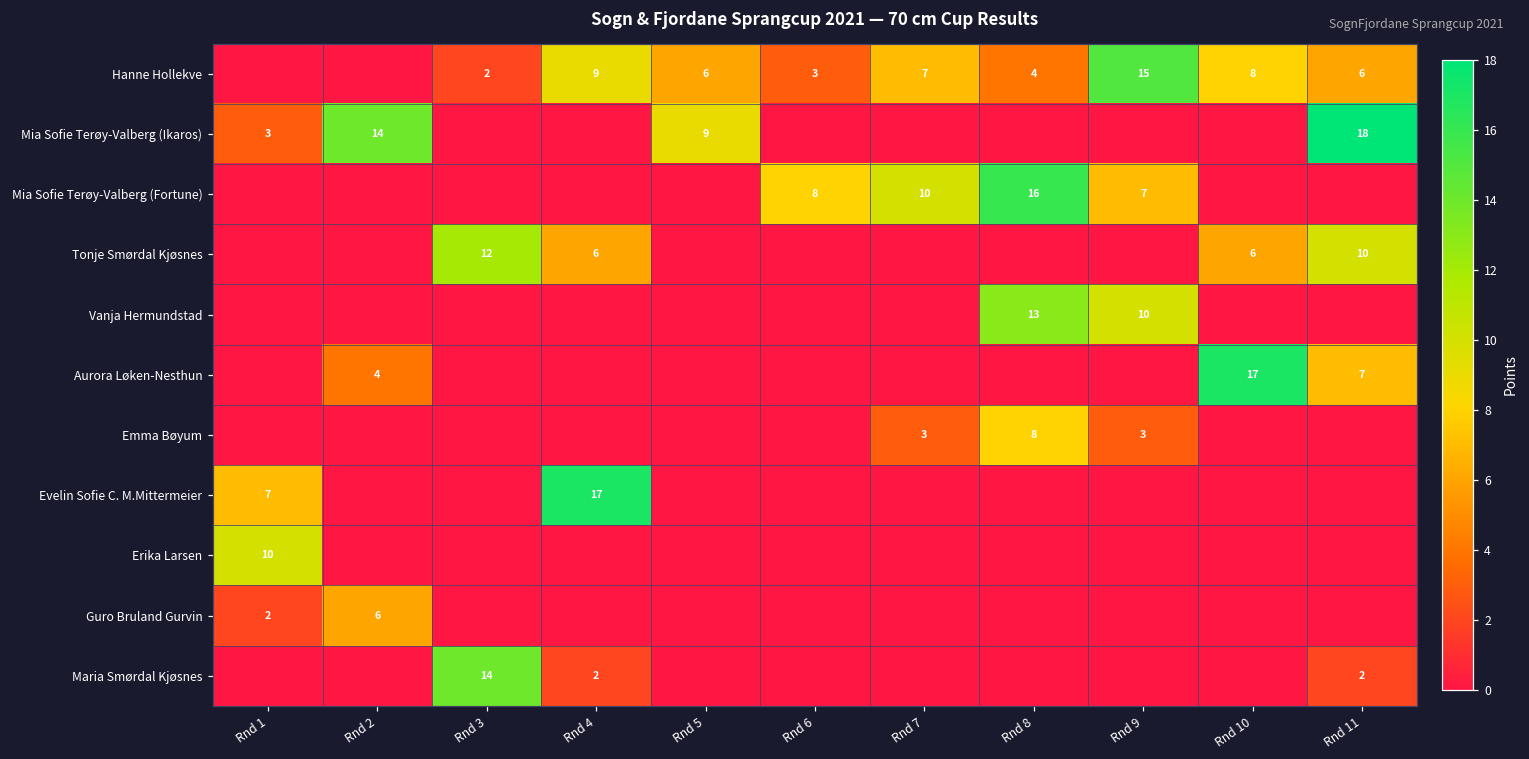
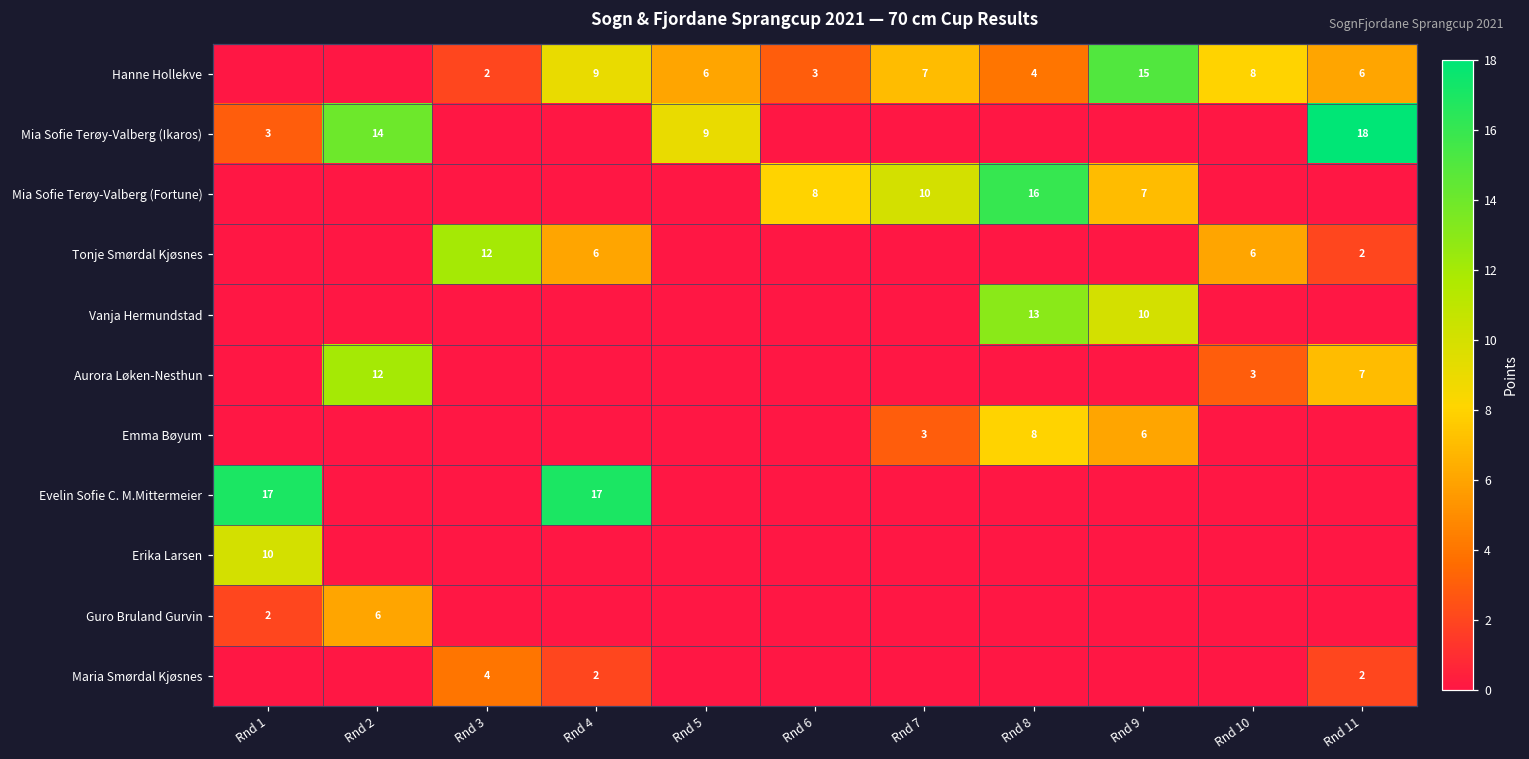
  {
    "Hanne Hollekve": {
      "Rnd 3": 2,
      "Rnd 4": 9,
      "Rnd 5": 6,
      "Rnd 6": 3,
      "Rnd 7": 7,
      "Rnd 8": 4,
      "Rnd 9": 15,
      "Rnd 10": 8,
      "Rnd 11": 6
    },
    "Mia Sofie Terøy-Valberg (Ikaros)": {
      "Rnd 1": 3,
      "Rnd 2": 14,
      "Rnd 5": 9,
      "Rnd 11": 18
    },
    "Mia Sofie Terøy-Valberg (Fortune)": {
      "Rnd 6": 8,
      "Rnd 7": 10,
      "Rnd 8": 16,
      "Rnd 9": 7
    },
    "Tonje Smørdal Kjøsnes": {
      "Rnd 3": 12,
      "Rnd 4": 6,
      "Rnd 10": 6,
-     "Rnd 11": 10
+     "Rnd 11": 2
    },
    "Vanja Hermundstad": {
      "Rnd 8": 13,
      "Rnd 9": 10
    },
    "Aurora Løken-Nesthun": {
-     "Rnd 2": 4,
-     "Rnd 10": 17,
+     "Rnd 2": 12,
+     "Rnd 10": 3,
      "Rnd 11": 7
    },
    "Emma Bøyum": {
      "Rnd 7": 3,
      "Rnd 8": 8,
-     "Rnd 9": 3
+     "Rnd 9": 6
    },
    "Evelin Sofie C. M.Mittermeier": {
-     "Rnd 1": 7,
+     "Rnd 1": 17,
      "Rnd 4": 17
    },
    "Erika Larsen": {
      "Rnd 1": 10
    },
    "Guro Bruland Gurvin": {
      "Rnd 1": 2,
      "Rnd 2": 6
    },
    "Maria Smørdal Kjøsnes": {
-     "Rnd 3": 14,
+     "Rnd 3": 4,
      "Rnd 4": 2,
      "Rnd 11": 2
    }
  }
